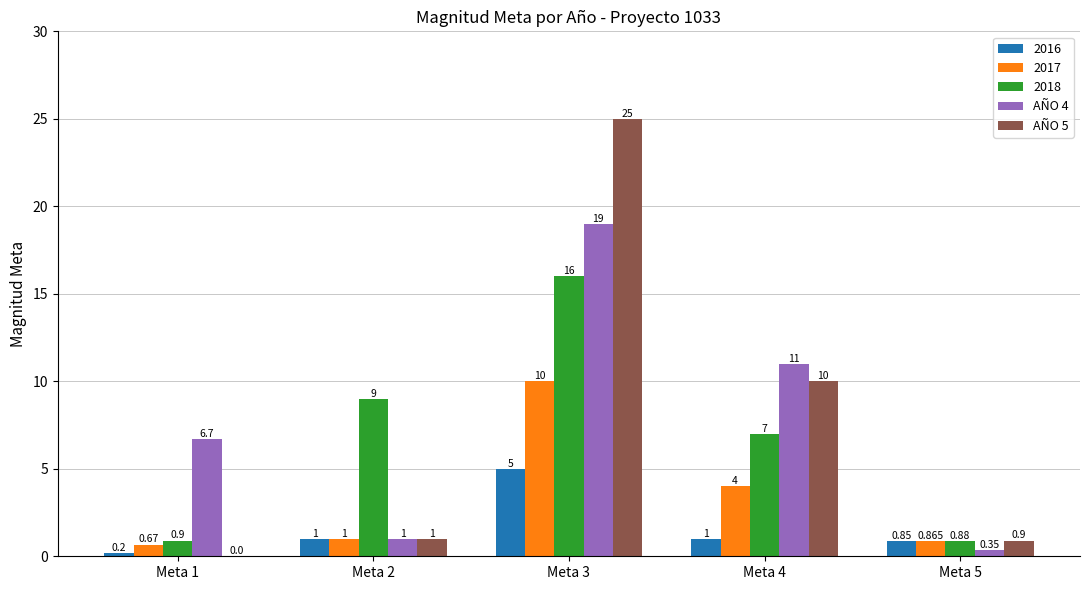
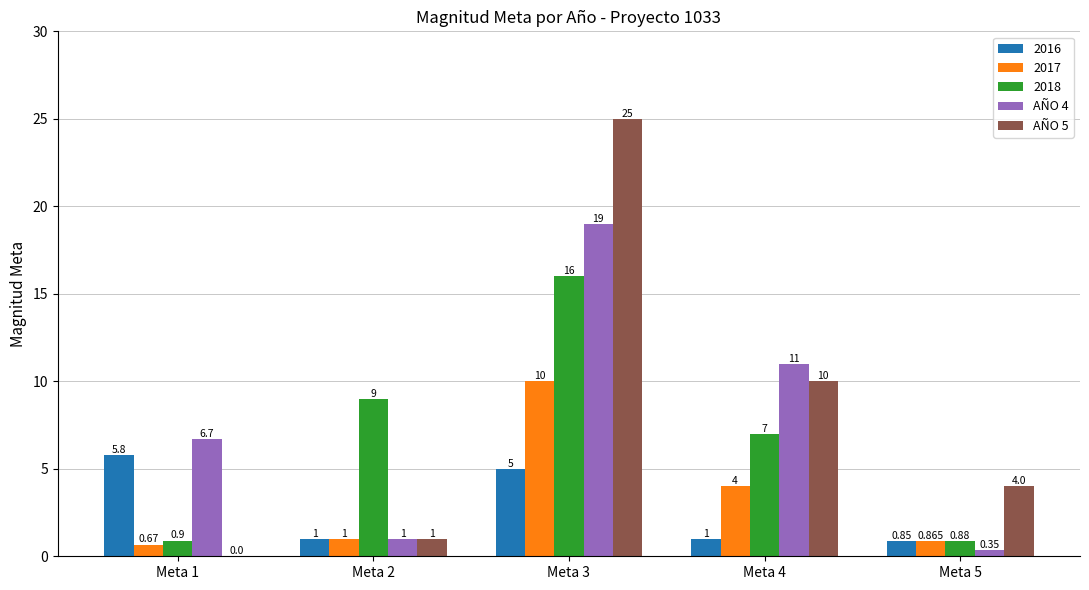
  {
    "2016": {
-     "Meta 1": 0.2,
+     "Meta 1": 5.8,
      "Meta 2": 1,
      "Meta 3": 5,
      "Meta 4": 1,
      "Meta 5": 0.85
    },
    "2017": {
      "Meta 1": 0.67,
      "Meta 2": 1,
      "Meta 3": 10,
      "Meta 4": 4,
      "Meta 5": 0.865
    },
    "2018": {
      "Meta 1": 0.9,
      "Meta 2": 9,
      "Meta 3": 16,
      "Meta 4": 7,
      "Meta 5": 0.88
    },
    "AÑO 4": {
      "Meta 1": 6.7,
      "Meta 2": 1,
      "Meta 3": 19,
      "Meta 4": 11,
      "Meta 5": 0.35
    },
    "AÑO 5": {
      "Meta 1": 0.0,
      "Meta 2": 1,
      "Meta 3": 25,
      "Meta 4": 10,
-     "Meta 5": 0.9
+     "Meta 5": 4.0
    }
  }
